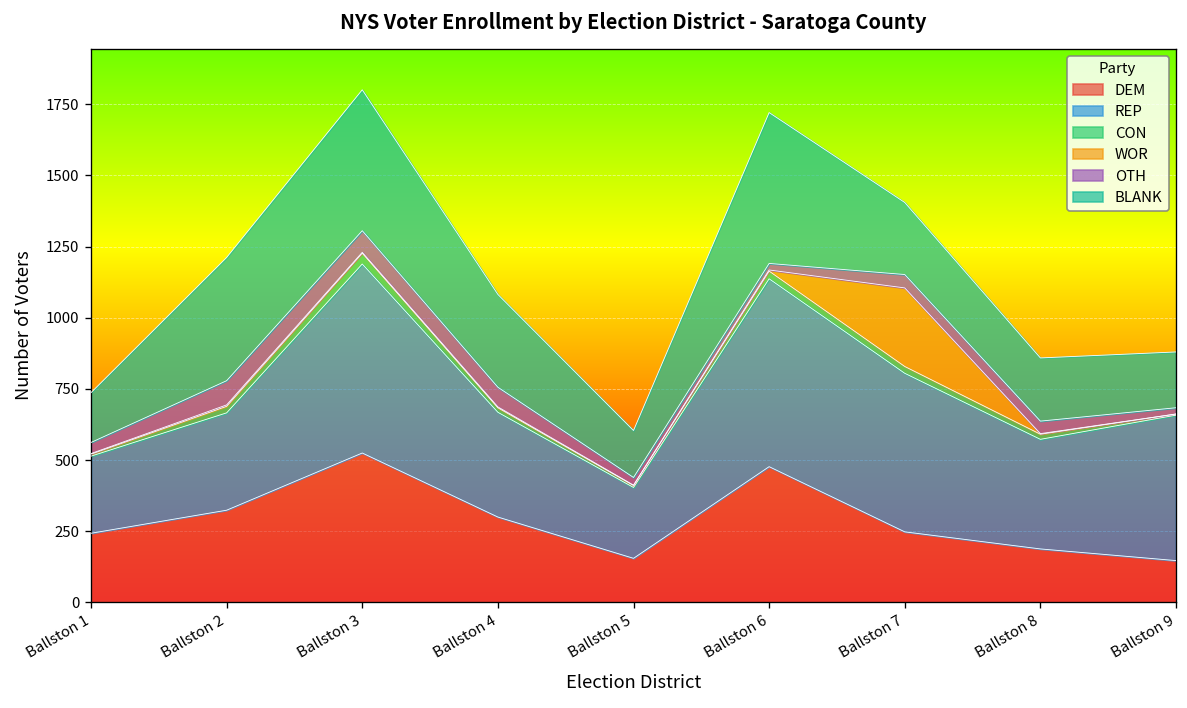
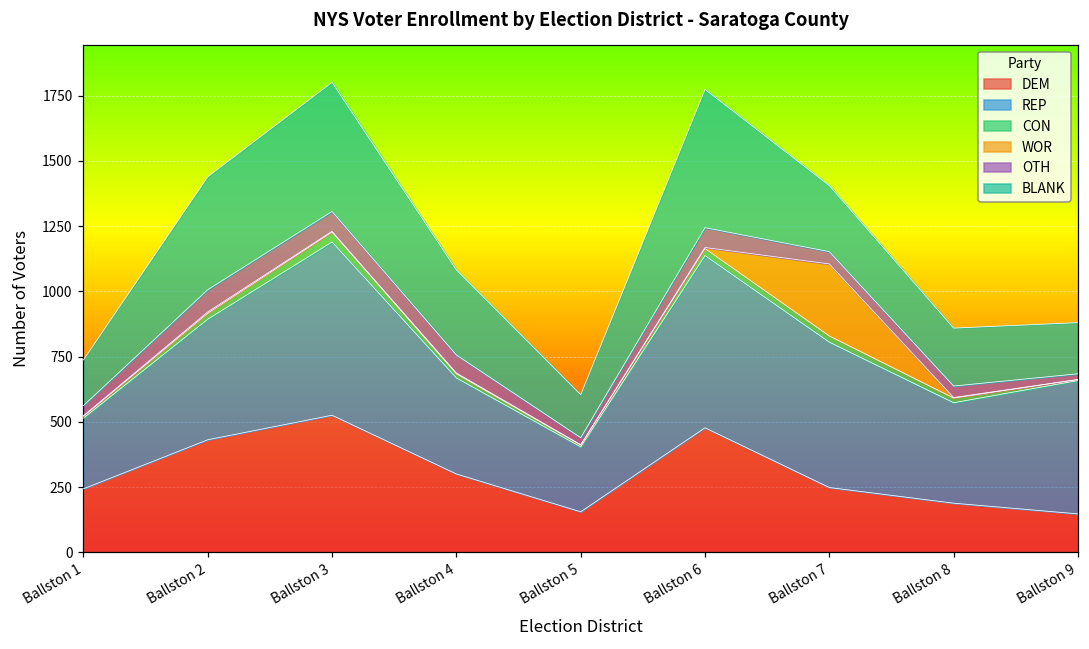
  {
    "DEM": {
      "Ballston 1": 240,
-     "Ballston 2": 320,
+     "Ballston 2": 430,
      "Ballston 3": 530,
      "Ballston 4": 300,
      "Ballston 5": 160,
      "Ballston 6": 480,
      "Ballston 7": 250,
      "Ballston 8": 190,
      "Ballston 9": 150
    },
    "REP": {
-     "Ballston 2": 340,
+     "Ballston 2": 460,
      "Ballston 3": 660,
      "Ballston 4": 370,
      "Ballston 6": 660,
      "Ballston 7": 560,
      "Ballston 8": 390
    },
    "WOR": {
      "Ballston 7": 280
    },
    "OTH": {
      "Ballston 1": 40,
      "Ballston 2": 90,
      "Ballston 3": 80,
      "Ballston 4": 70,
      "Ballston 5": 30,
-     "Ballston 6": 20,
+     "Ballston 6": 80,
      "Ballston 7": 50,
      "Ballston 8": 40,
      "Ballston 9": 20
    }
  }
